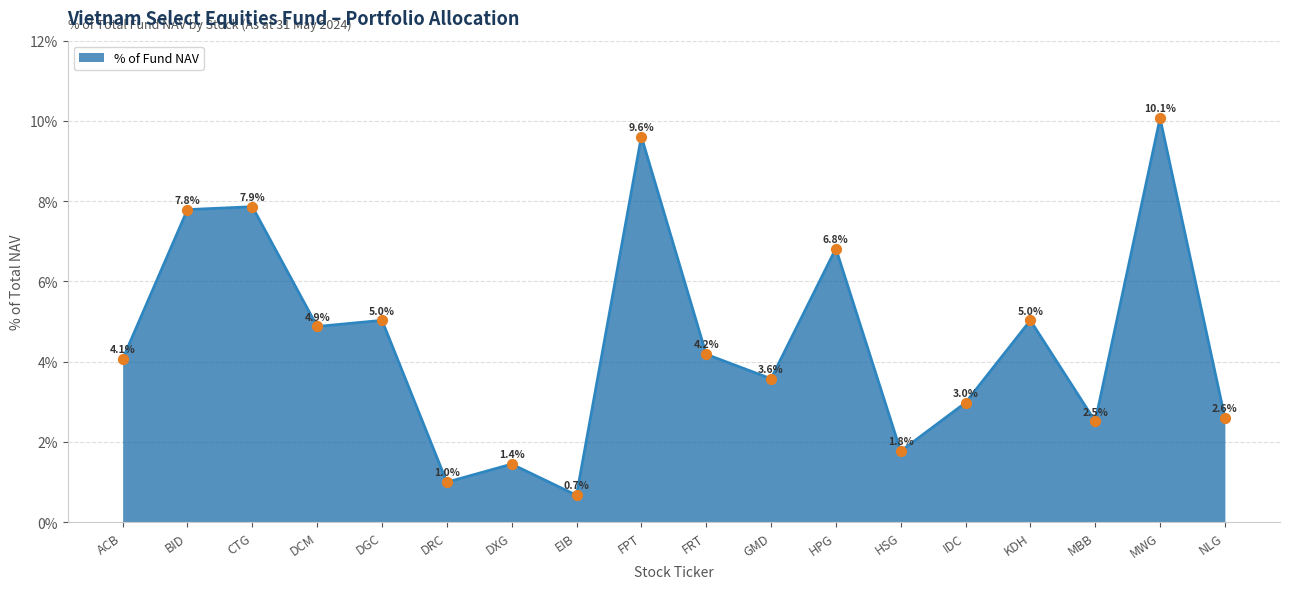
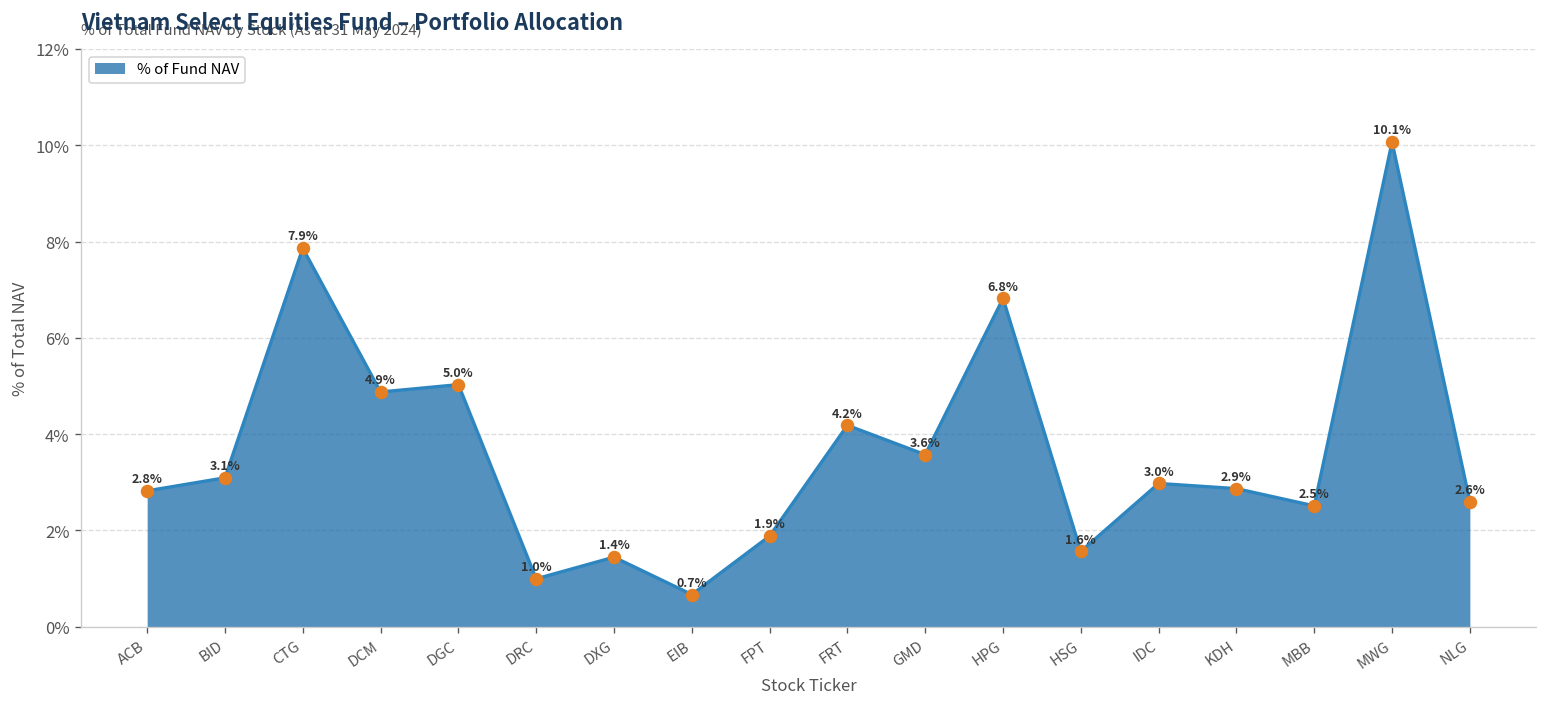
  {
-   "ACB": "4.1%",
-   "BID": "7.8%",
+   "ACB": "2.8%",
+   "BID": "3.1%",
    "CTG": "7.9%",
    "DCM": "4.9%",
    "DGC": "5.0%",
    "DRC": "1.0%",
    "DXG": "1.4%",
    "EIB": "0.7%",
-   "FPT": "9.6%",
+   "FPT": "1.9%",
    "FRT": "4.2%",
    "GMD": "3.6%",
    "HPG": "6.8%",
-   "HSG": "1.8%",
+   "HSG": "1.6%",
    "IDC": "3.0%",
-   "KDH": "5.0%",
+   "KDH": "2.9%",
    "MBB": "2.5%",
    "MWG": "10.1%",
    "NLG": "2.6%"
  }
